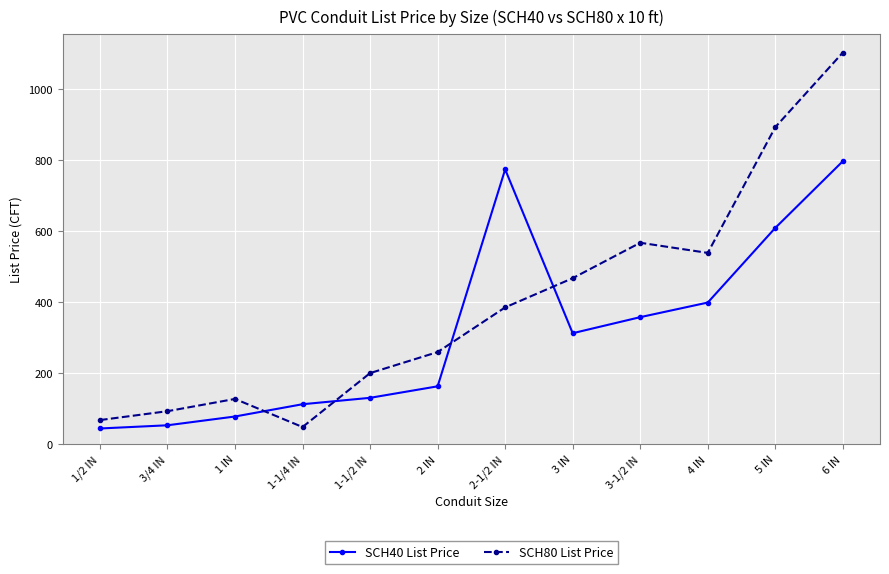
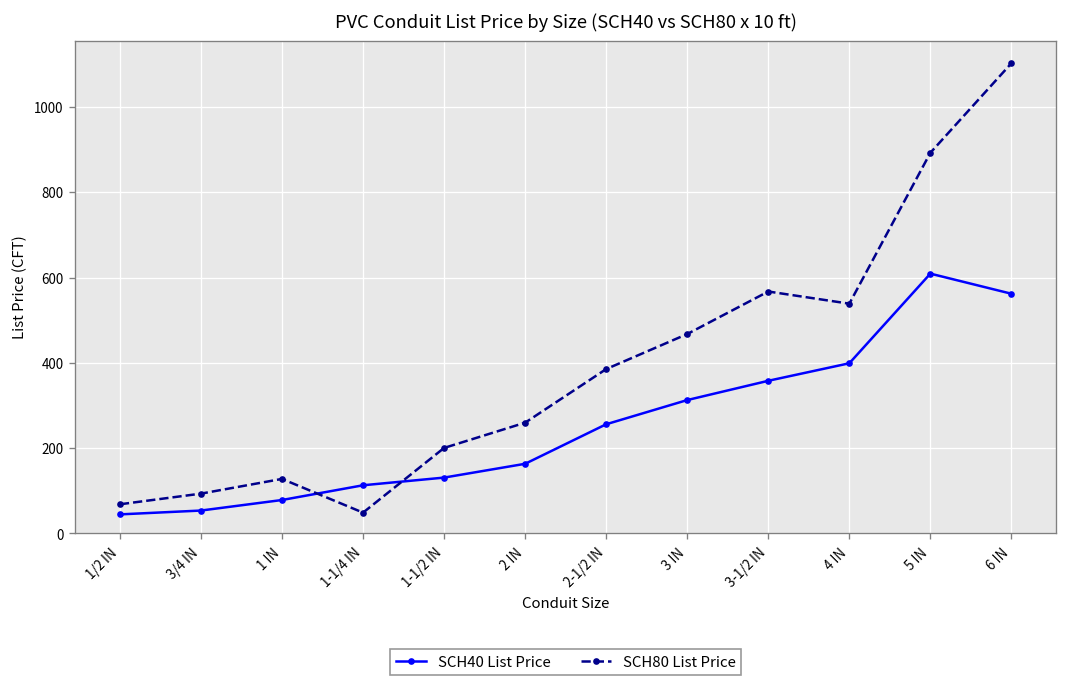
  {
    "SCH40 List Price": {
      "1/2 IN": 40,
      "3/4 IN": 50,
      "1 IN": 80,
      "1-1/4 IN": 110,
      "1-1/2 IN": 130,
      "2 IN": 160,
-     "2-1/2 IN": 770,
+     "2-1/2 IN": 260,
      "3 IN": 310,
      "3-1/2 IN": 360,
      "4 IN": 400,
      "5 IN": 610,
-     "6 IN": 800
+     "6 IN": 560
    },
    "SCH80 List Price": {
      "1/2 IN": 70,
      "3/4 IN": 90,
      "1 IN": 130,
      "1-1/4 IN": 50,
      "1-1/2 IN": 200,
      "2 IN": 260,
      "2-1/2 IN": 390,
      "3 IN": 470,
      "3-1/2 IN": 570,
      "4 IN": 540,
      "5 IN": 890,
      "6 IN": 1100
    }
  }
